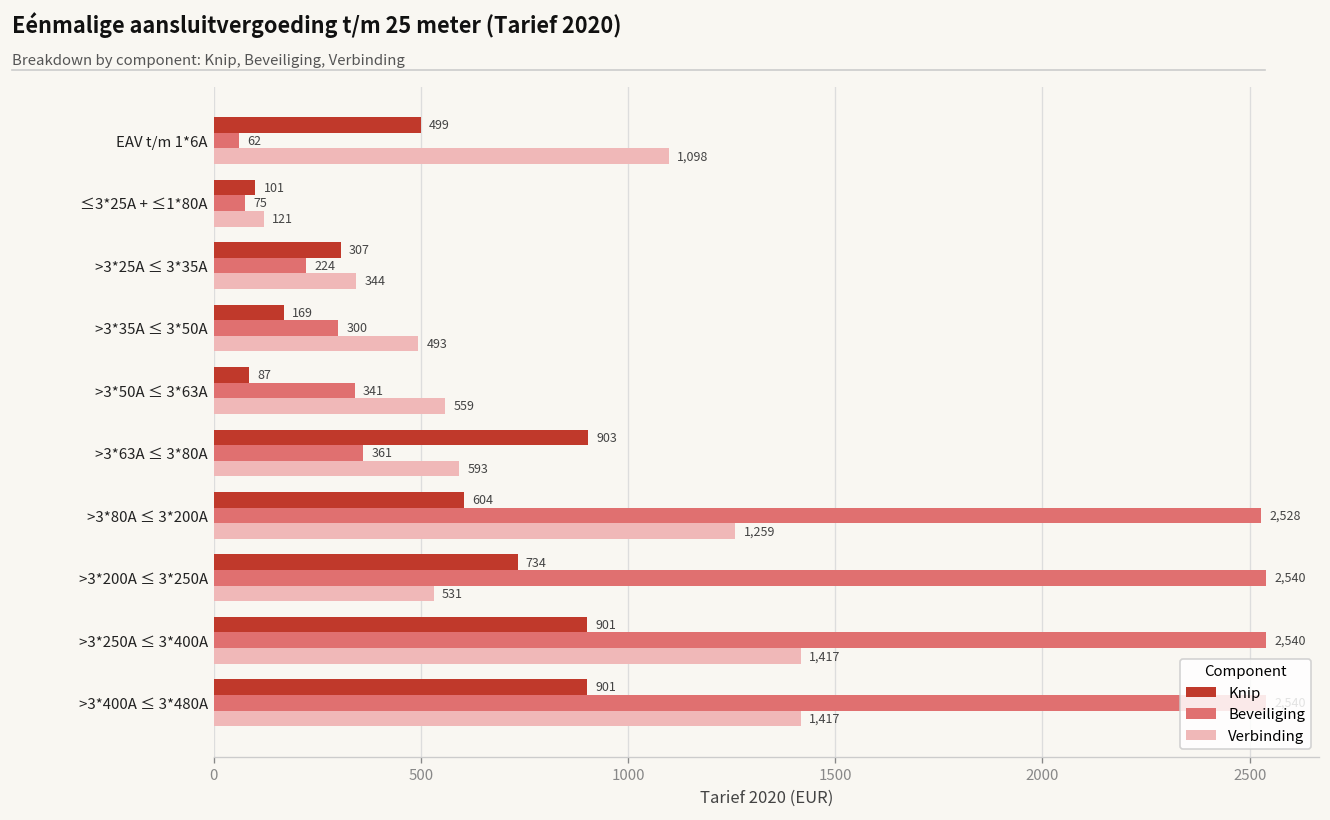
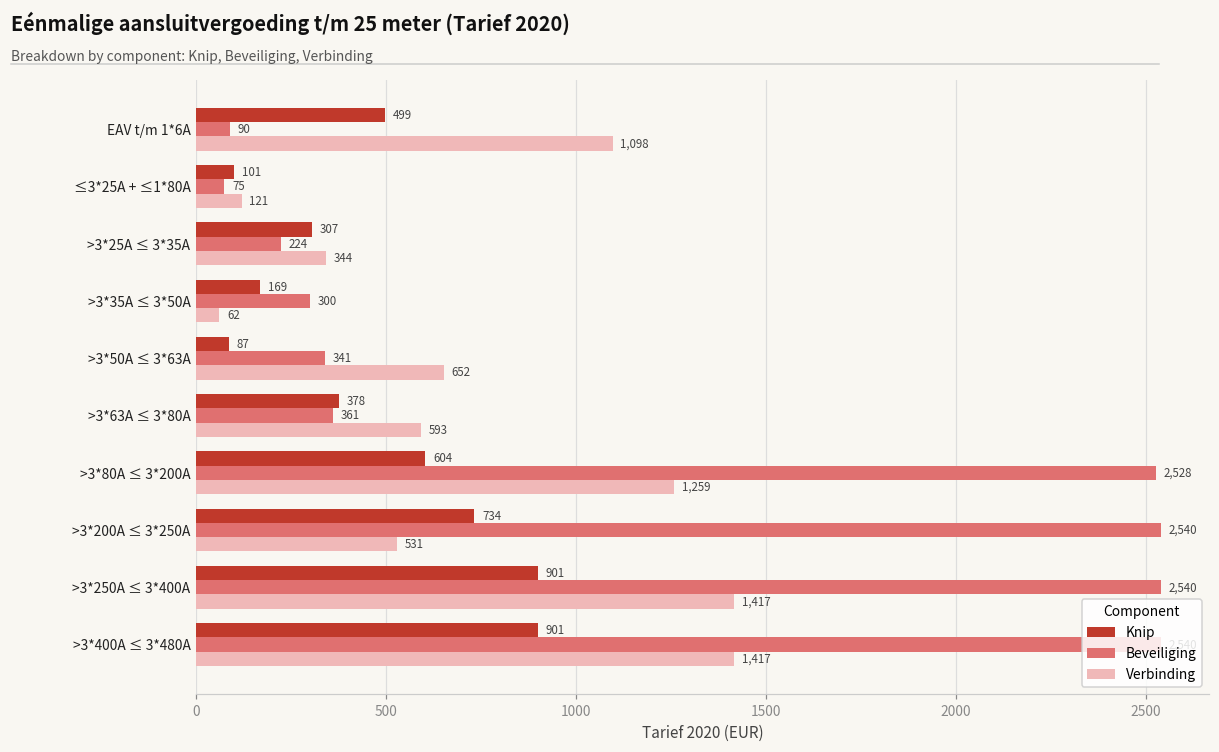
  {
    "Knip": {
      "EAV t/m 1*6A": "499",
      "≤3*25A + ≤1*80A": "101",
      ">3*25A ≤ 3*35A": "307",
      ">3*35A ≤ 3*50A": "169",
      ">3*50A ≤ 3*63A": "87",
-     ">3*63A ≤ 3*80A": "903",
+     ">3*63A ≤ 3*80A": "378",
      ">3*80A ≤ 3*200A": "604",
      ">3*200A ≤ 3*250A": "734",
      ">3*250A ≤ 3*400A": "901",
      ">3*400A ≤ 3*480A": "901"
    },
    "Beveiliging": {
-     "EAV t/m 1*6A": "62",
+     "EAV t/m 1*6A": "90",
      "≤3*25A + ≤1*80A": "75",
      ">3*25A ≤ 3*35A": "224",
      ">3*35A ≤ 3*50A": "300",
      ">3*50A ≤ 3*63A": "341",
      ">3*63A ≤ 3*80A": "361",
      ">3*80A ≤ 3*200A": "2,528",
      ">3*200A ≤ 3*250A": "2,540",
      ">3*250A ≤ 3*400A": "2,540"
    },
    "Verbinding": {
      "EAV t/m 1*6A": "1,098",
      "≤3*25A + ≤1*80A": "121",
      ">3*25A ≤ 3*35A": "344",
-     ">3*35A ≤ 3*50A": "493",
-     ">3*50A ≤ 3*63A": "559",
+     ">3*35A ≤ 3*50A": "62",
+     ">3*50A ≤ 3*63A": "652",
      ">3*63A ≤ 3*80A": "593",
      ">3*80A ≤ 3*200A": "1,259",
      ">3*200A ≤ 3*250A": "531",
      ">3*250A ≤ 3*400A": "1,417",
      ">3*400A ≤ 3*480A": "1,417"
    }
  }
